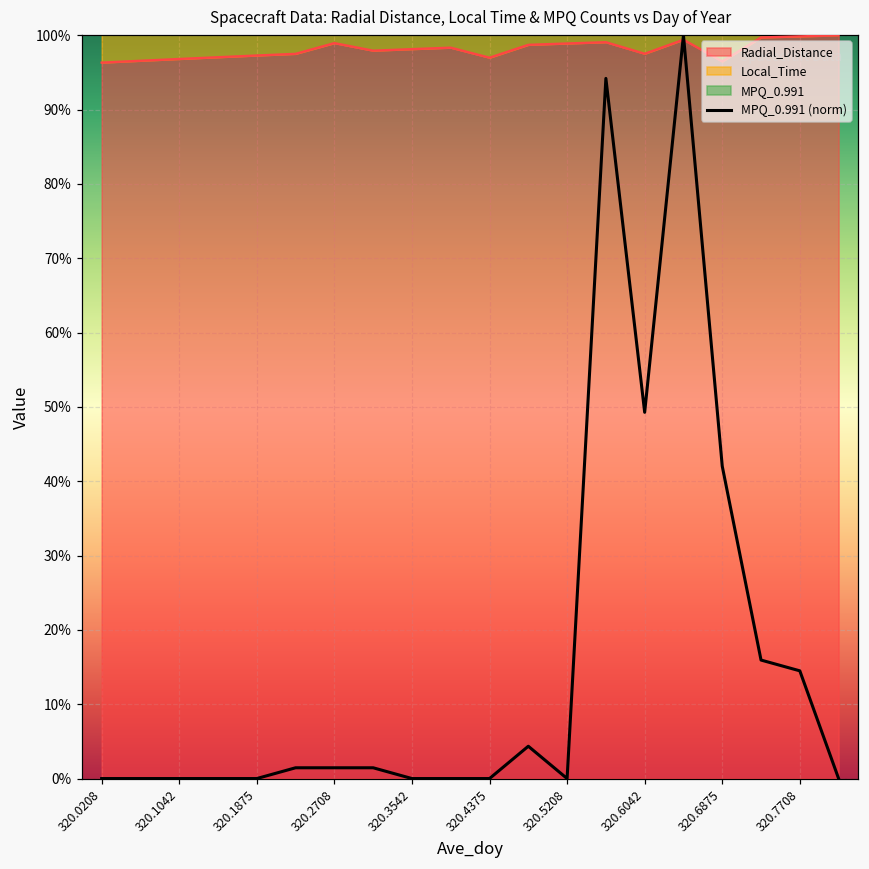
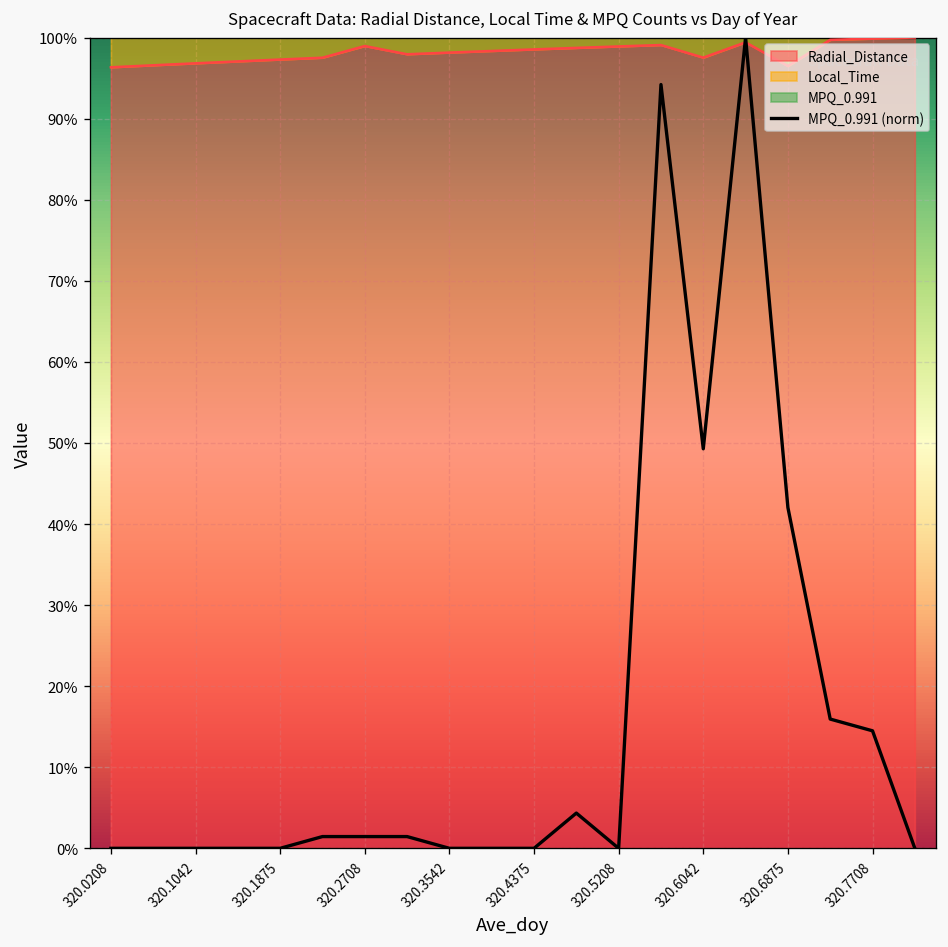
  {
    "Radial_Distance": {
      "320.0208": "96%",
      "320.1042": "97%",
      "320.1875": "97%",
      "320.2708": "99%",
      "320.3542": "98%",
-     "320.4375": "97%",
+     "320.4375": "99%",
      "320.5208": "99%",
      "320.6042": "98%",
      "320.7708": "100%"
    },
    "MPQ_0.991 (norm)": {
      "320.0208": "0%",
      "320.1042": "0%",
      "320.1875": "0%",
      "320.2708": "1%",
      "320.3542": "0%",
      "320.4375": "0%",
      "320.5208": "0%",
      "320.6042": "49%",
      "320.6875": "42%",
      "320.7708": "14%"
    }
  }
